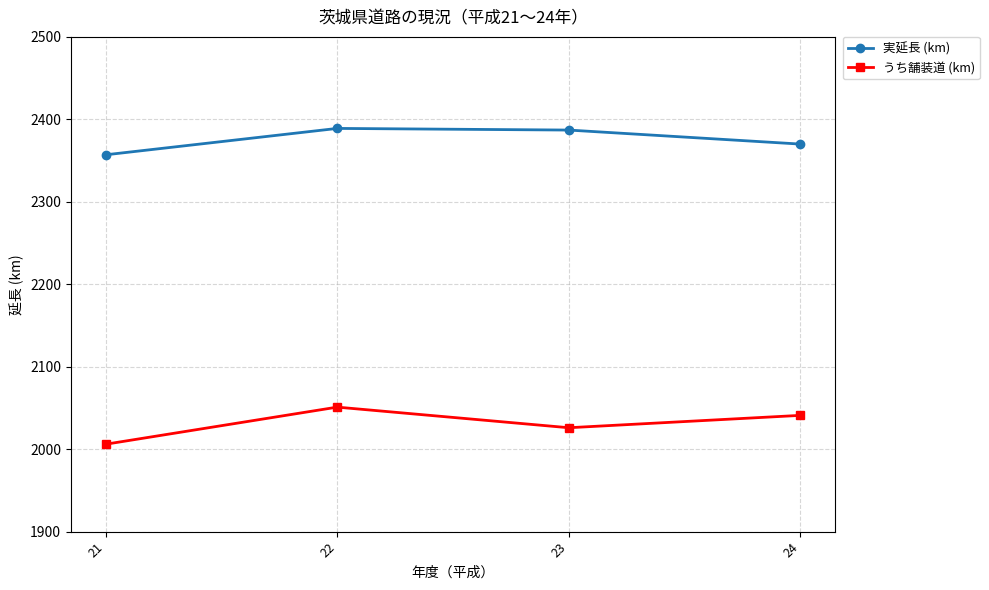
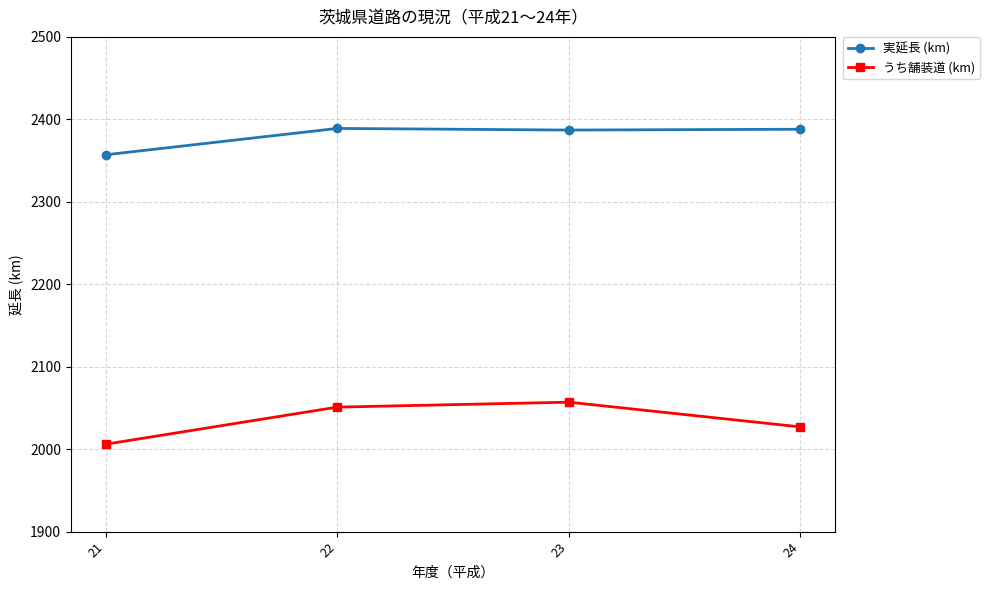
  {
    "実延長 (km)": {
      "21": 2360,
      "22": 2390,
      "23": 2390,
-     "24": 2370
+     "24": 2390
    },
    "うち舗装道 (km)": {
      "21": 2010,
      "22": 2050,
-     "23": 2030,
-     "24": 2040
+     "23": 2060,
+     "24": 2030
    }
  }
